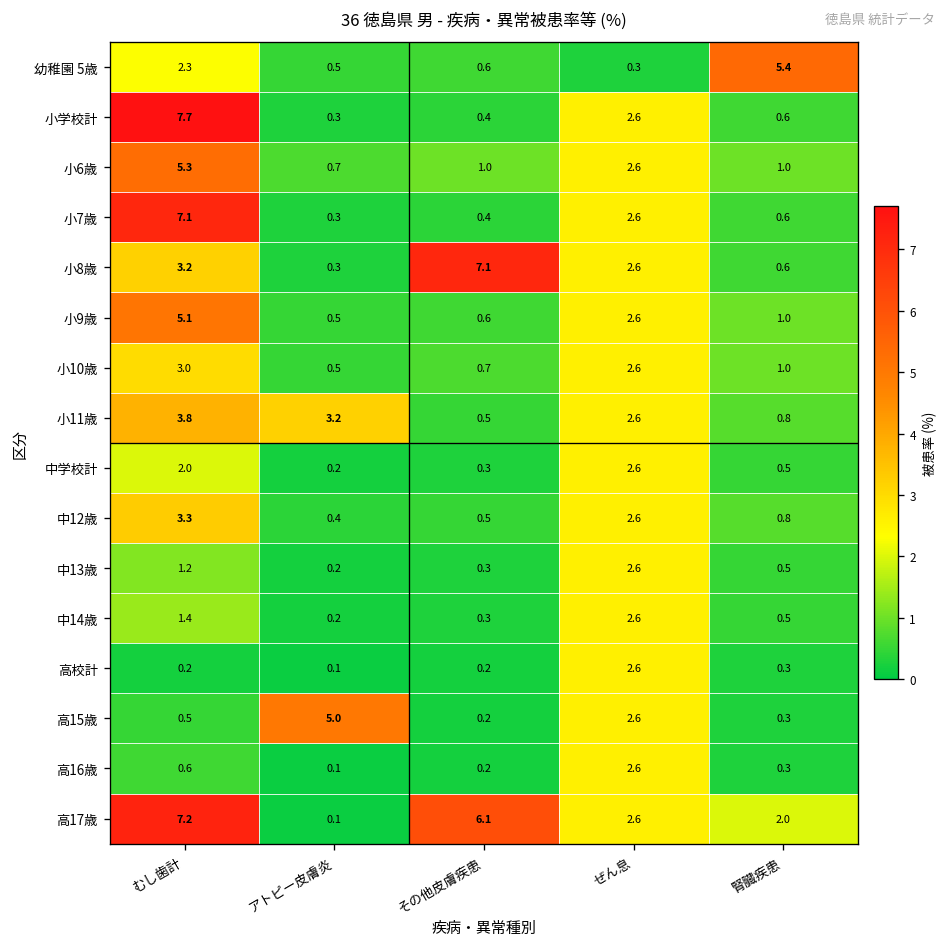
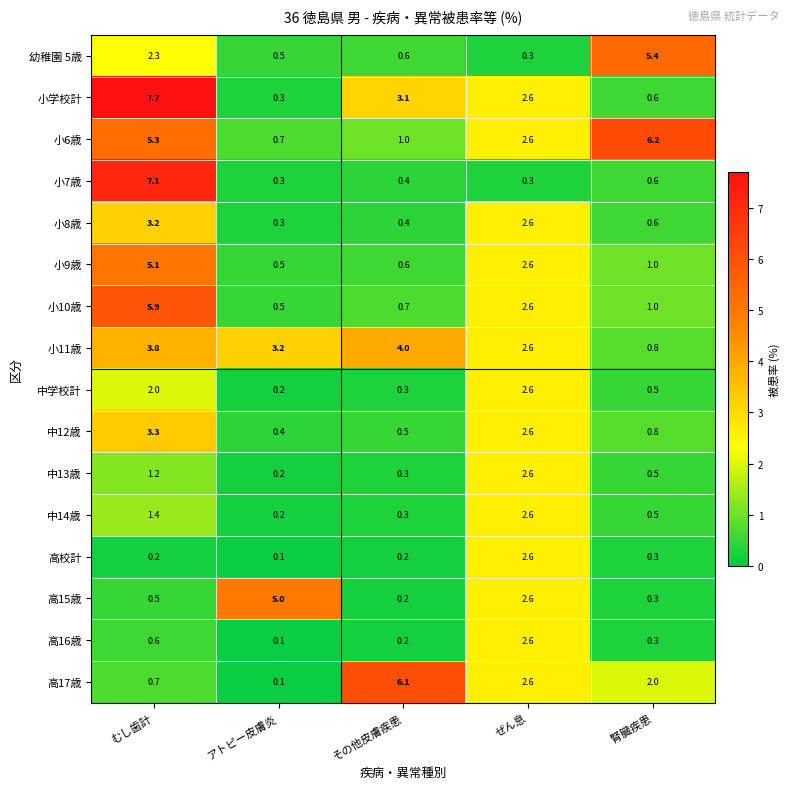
  {
    "幼稚園 5歳": {
      "むし歯計": 2.3,
      "アトピー皮膚炎": 0.5,
      "その他皮膚疾患": 0.6,
      "ぜん息": 0.3,
      "腎臓疾患": 5.4
    },
    "小学校計": {
      "むし歯計": 7.7,
      "アトピー皮膚炎": 0.3,
-     "その他皮膚疾患": 0.4,
+     "その他皮膚疾患": 3.1,
      "ぜん息": 2.6,
      "腎臓疾患": 0.6
    },
    "小6歳": {
      "むし歯計": 5.3,
      "アトピー皮膚炎": 0.7,
      "その他皮膚疾患": 1.0,
      "ぜん息": 2.6,
-     "腎臓疾患": 1.0
+     "腎臓疾患": 6.2
    },
    "小7歳": {
      "むし歯計": 7.1,
      "アトピー皮膚炎": 0.3,
      "その他皮膚疾患": 0.4,
-     "ぜん息": 2.6,
+     "ぜん息": 0.3,
      "腎臓疾患": 0.6
    },
    "小8歳": {
      "むし歯計": 3.2,
      "アトピー皮膚炎": 0.3,
-     "その他皮膚疾患": 7.1,
+     "その他皮膚疾患": 0.4,
      "ぜん息": 2.6,
      "腎臓疾患": 0.6
    },
    "小9歳": {
      "むし歯計": 5.1,
      "アトピー皮膚炎": 0.5,
      "その他皮膚疾患": 0.6,
      "ぜん息": 2.6,
      "腎臓疾患": 1.0
    },
    "小10歳": {
-     "むし歯計": 3.0,
+     "むし歯計": 5.9,
      "アトピー皮膚炎": 0.5,
      "その他皮膚疾患": 0.7,
      "ぜん息": 2.6,
      "腎臓疾患": 1.0
    },
    "小11歳": {
      "むし歯計": 3.8,
      "アトピー皮膚炎": 3.2,
-     "その他皮膚疾患": 0.5,
+     "その他皮膚疾患": 4.0,
      "ぜん息": 2.6,
      "腎臓疾患": 0.8
    },
    "中学校計": {
      "むし歯計": 2.0,
      "アトピー皮膚炎": 0.2,
      "その他皮膚疾患": 0.3,
      "ぜん息": 2.6,
      "腎臓疾患": 0.5
    },
    "中12歳": {
      "むし歯計": 3.3,
      "アトピー皮膚炎": 0.4,
      "その他皮膚疾患": 0.5,
      "ぜん息": 2.6,
      "腎臓疾患": 0.8
    },
    "中13歳": {
      "むし歯計": 1.2,
      "アトピー皮膚炎": 0.2,
      "その他皮膚疾患": 0.3,
      "ぜん息": 2.6,
      "腎臓疾患": 0.5
    },
    "中14歳": {
      "むし歯計": 1.4,
      "アトピー皮膚炎": 0.2,
      "その他皮膚疾患": 0.3,
      "ぜん息": 2.6,
      "腎臓疾患": 0.5
    },
    "高校計": {
      "むし歯計": 0.2,
      "アトピー皮膚炎": 0.1,
      "その他皮膚疾患": 0.2,
      "ぜん息": 2.6,
      "腎臓疾患": 0.3
    },
    "高15歳": {
      "むし歯計": 0.5,
      "アトピー皮膚炎": 5.0,
      "その他皮膚疾患": 0.2,
      "ぜん息": 2.6,
      "腎臓疾患": 0.3
    },
    "高16歳": {
      "むし歯計": 0.6,
      "アトピー皮膚炎": 0.1,
      "その他皮膚疾患": 0.2,
      "ぜん息": 2.6,
      "腎臓疾患": 0.3
    },
    "高17歳": {
-     "むし歯計": 7.2,
+     "むし歯計": 0.7,
      "アトピー皮膚炎": 0.1,
      "その他皮膚疾患": 6.1,
      "ぜん息": 2.6,
      "腎臓疾患": 2.0
    }
  }
